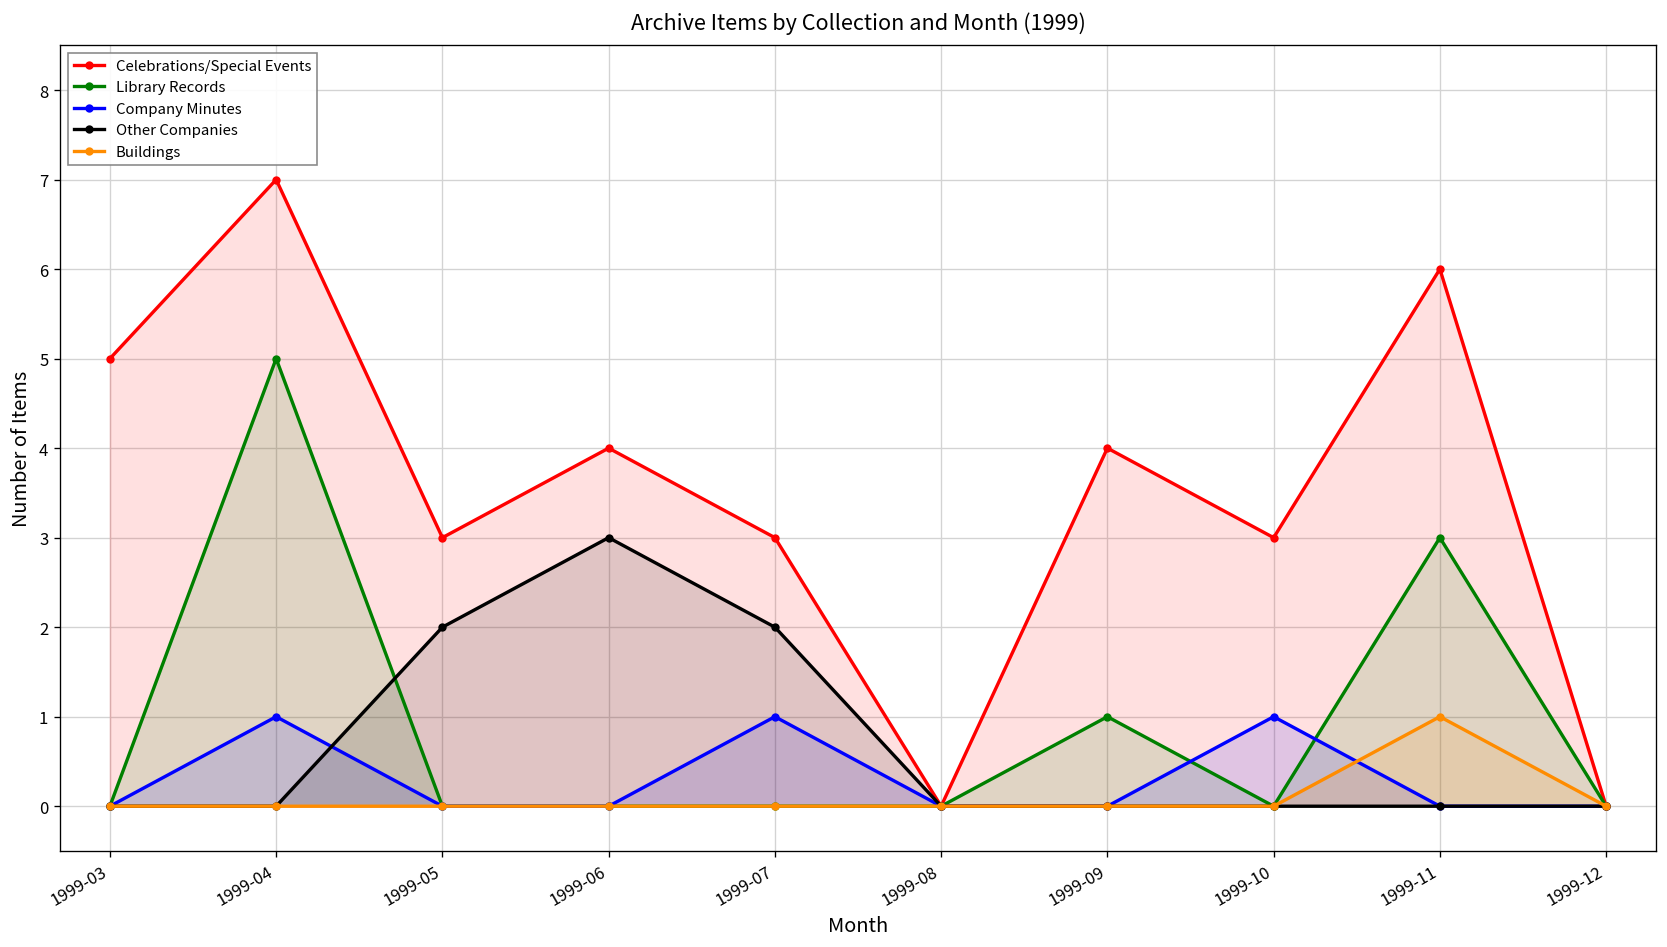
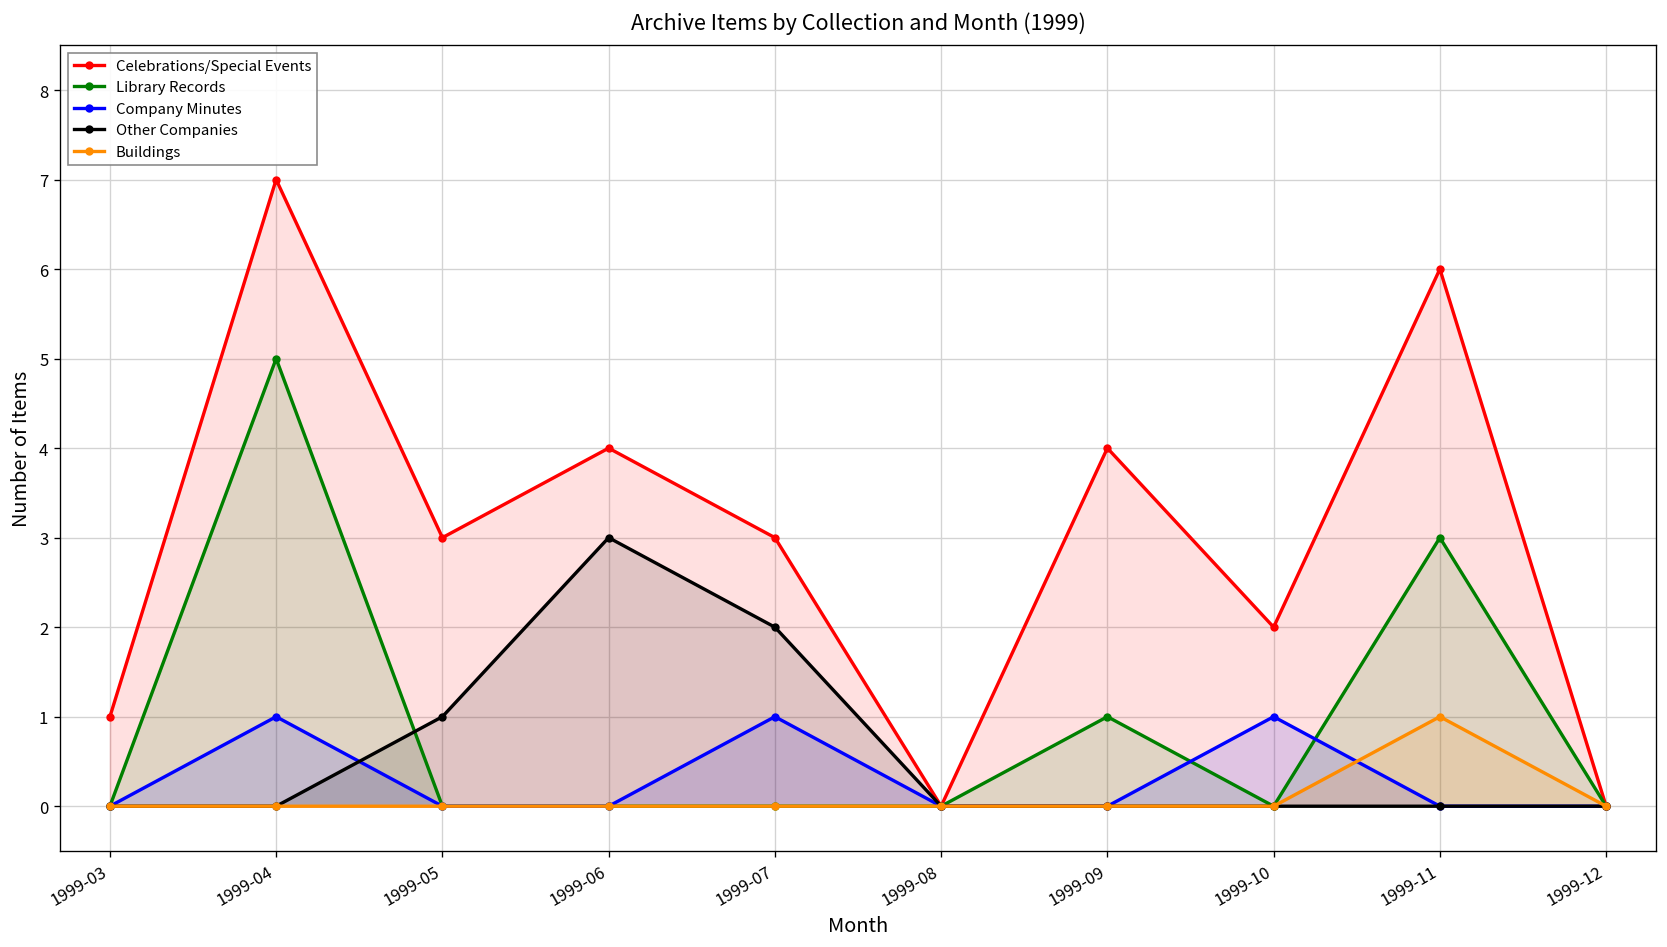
  {
    "Celebrations/Special Events": {
-     "1999-03": 5,
+     "1999-03": 1,
      "1999-04": 7,
      "1999-05": 3,
      "1999-06": 4,
      "1999-07": 3,
      "1999-09": 4,
-     "1999-10": 3,
+     "1999-10": 2,
      "1999-11": 6
    },
    "Library Records": {
      "1999-04": 5,
      "1999-09": 1,
      "1999-11": 3
    },
    "Company Minutes": {
      "1999-04": 1,
      "1999-07": 1,
      "1999-10": 1
    },
    "Other Companies": {
-     "1999-05": 2,
+     "1999-05": 1,
      "1999-06": 3,
      "1999-07": 2
    },
    "Buildings": {
      "1999-11": 1
    }
  }
